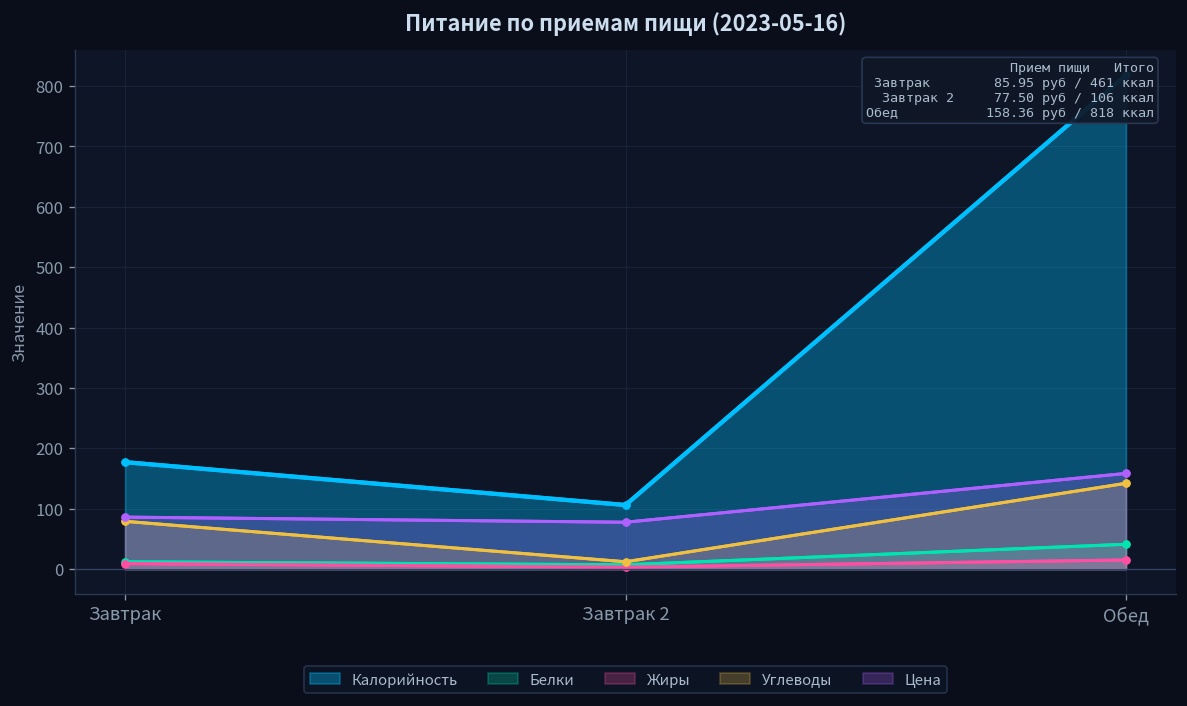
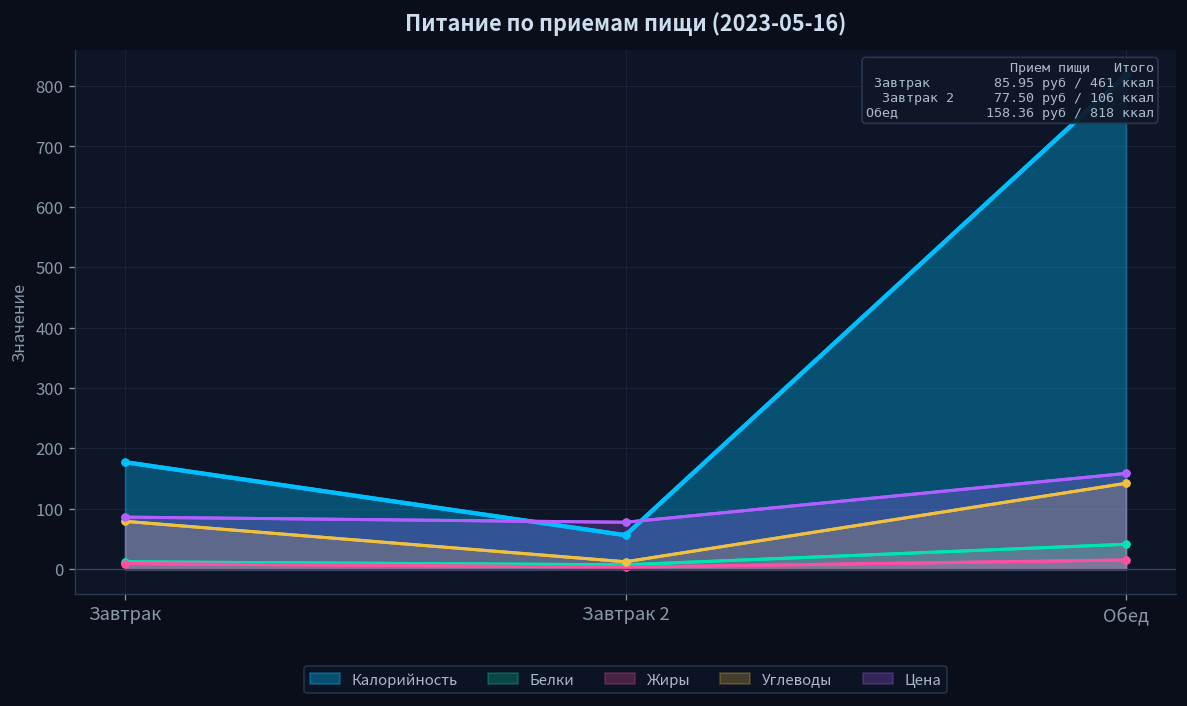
  {
    "Калорийность": {
      "Завтрак": 180,
-     "Завтрак 2": 110
+     "Завтрак 2": 60
    },
    "Белки": {
      "Обед": 40
    }
  }
